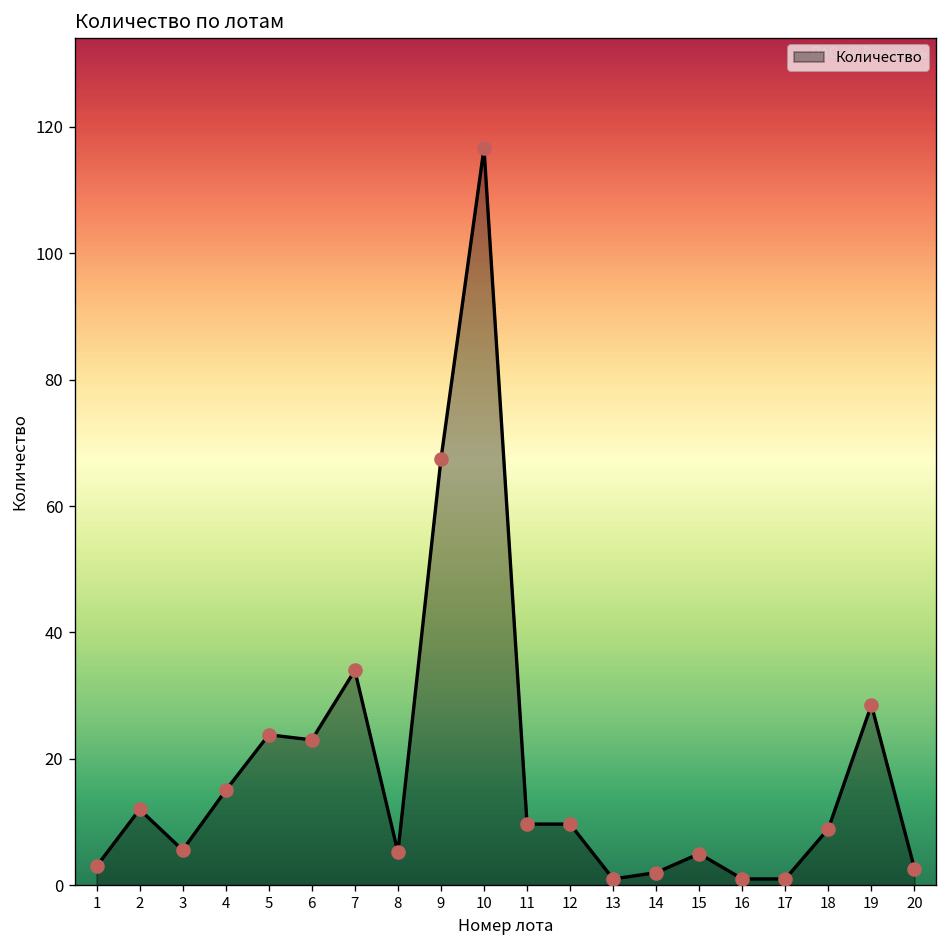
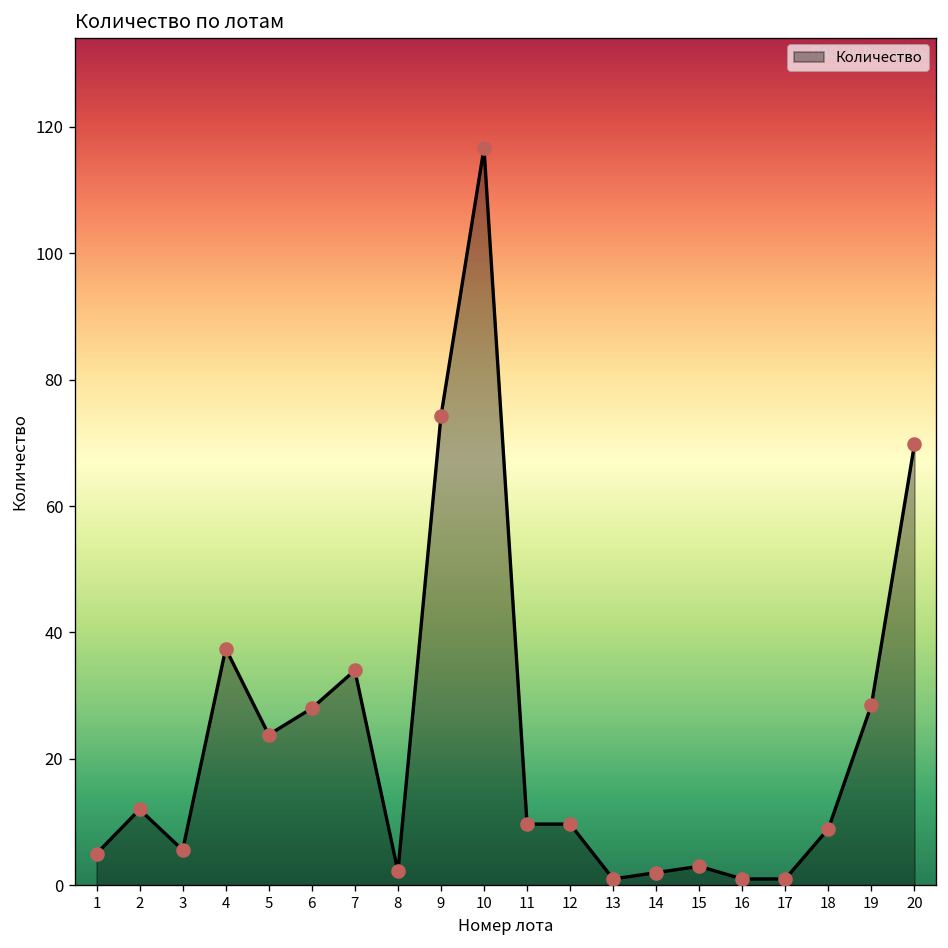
  {
-   "1": 3,
+   "1": 5,
    "2": 12,
    "3": 6,
-   "4": 15,
+   "4": 37,
    "5": 24,
-   "6": 23,
+   "6": 28,
    "7": 34,
-   "8": 5,
-   "9": 67,
+   "8": 2,
+   "9": 74,
    "10": 117,
    "11": 10,
    "12": 10,
    "13": 1,
    "14": 2,
-   "15": 5,
+   "15": 3,
    "16": 1,
    "17": 1,
    "18": 9,
    "19": 29,
-   "20": 3
+   "20": 70
  }
